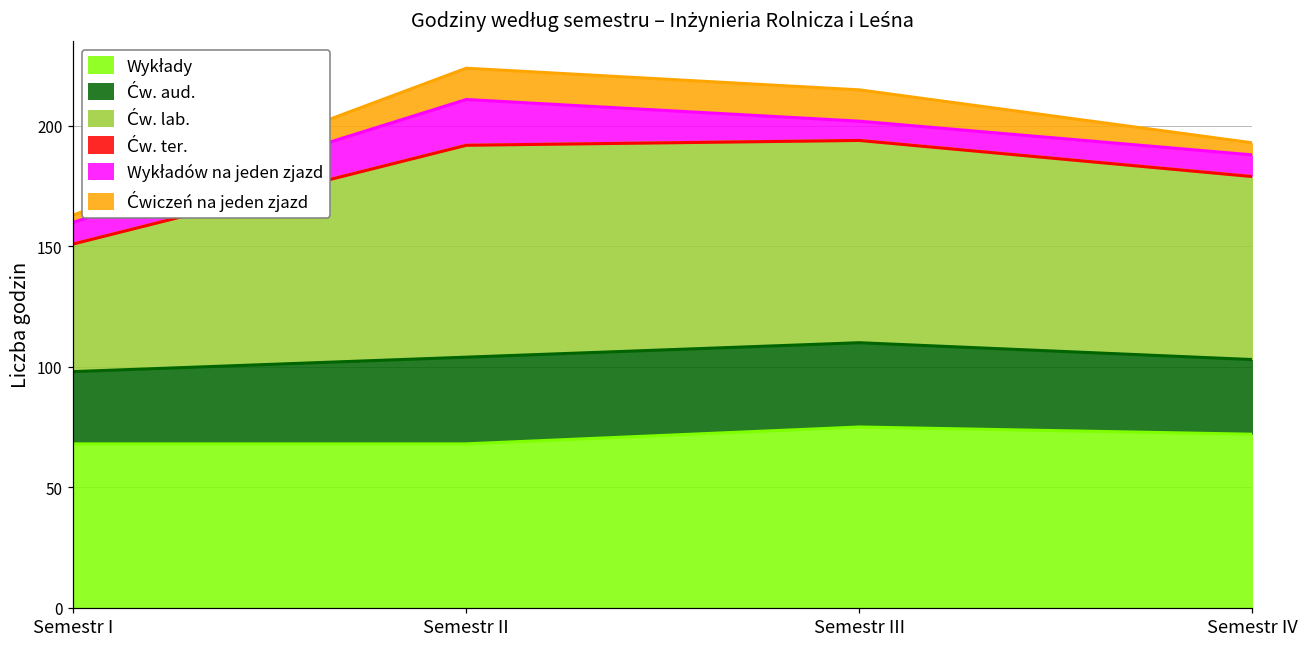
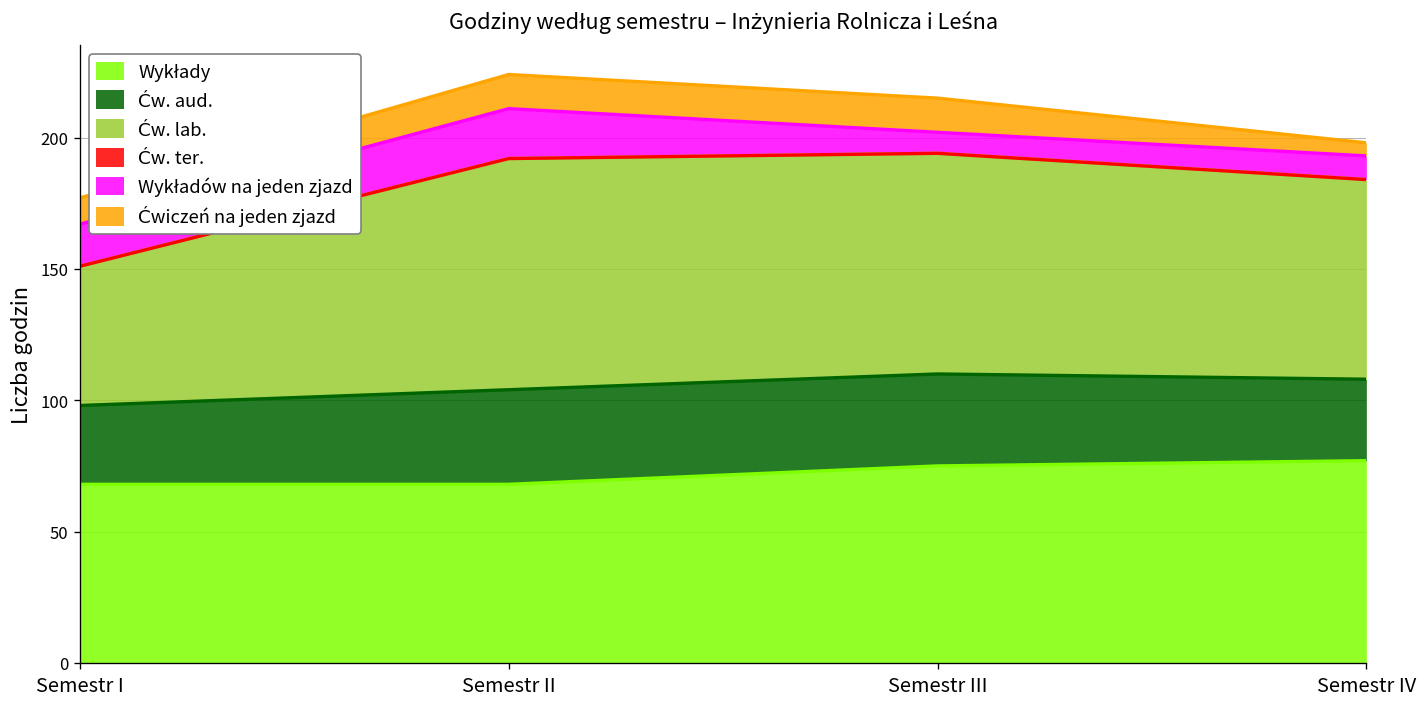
  {
    "Wykłady": {
      "Semestr I": 68,
      "Semestr II": 68,
      "Semestr III": 75,
-     "Semestr IV": 72
+     "Semestr IV": 77
    },
    "Ćw. aud.": {
      "Semestr I": 30,
      "Semestr II": 36,
      "Semestr III": 35,
      "Semestr IV": 31
    },
    "Wykładów na jeden zjazd": {
-     "Semestr I": 9,
+     "Semestr I": 16,
      "Semestr II": 19,
      "Semestr III": 8,
      "Semestr IV": 9
    },
    "Ćwiczeń na jeden zjazd": {
-     "Semestr I": 3,
+     "Semestr I": 10,
      "Semestr II": 13,
      "Semestr III": 13,
      "Semestr IV": 5
    }
  }
